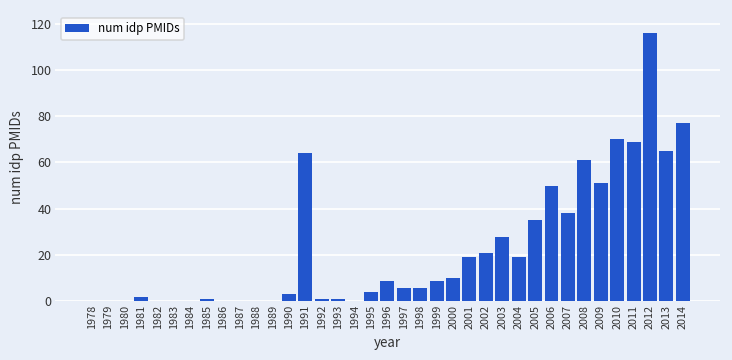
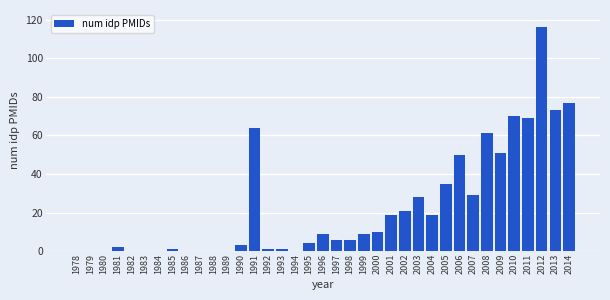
  {
    "1978": 0,
    "1979": 0,
    "1980": 0,
    "1981": 2,
    "1982": 0,
    "1983": 0,
    "1984": 0,
    "1986": 0,
    "1987": 0,
    "1988": 0,
    "1989": 0,
    "1990": 3,
    "1991": 64,
    "1994": 0,
    "1995": 4,
    "1996": 9,
    "1997": 6,
    "1998": 6,
    "1999": 9,
    "2000": 10,
    "2001": 19,
    "2002": 21,
    "2003": 28,
    "2004": 19,
    "2005": 35,
    "2006": 50,
-   "2007": 38,
+   "2007": 29,
    "2008": 61,
    "2009": 51,
    "2010": 70,
    "2011": 69,
    "2012": 116,
-   "2013": 65,
+   "2013": 73,
    "2014": 77
  }
